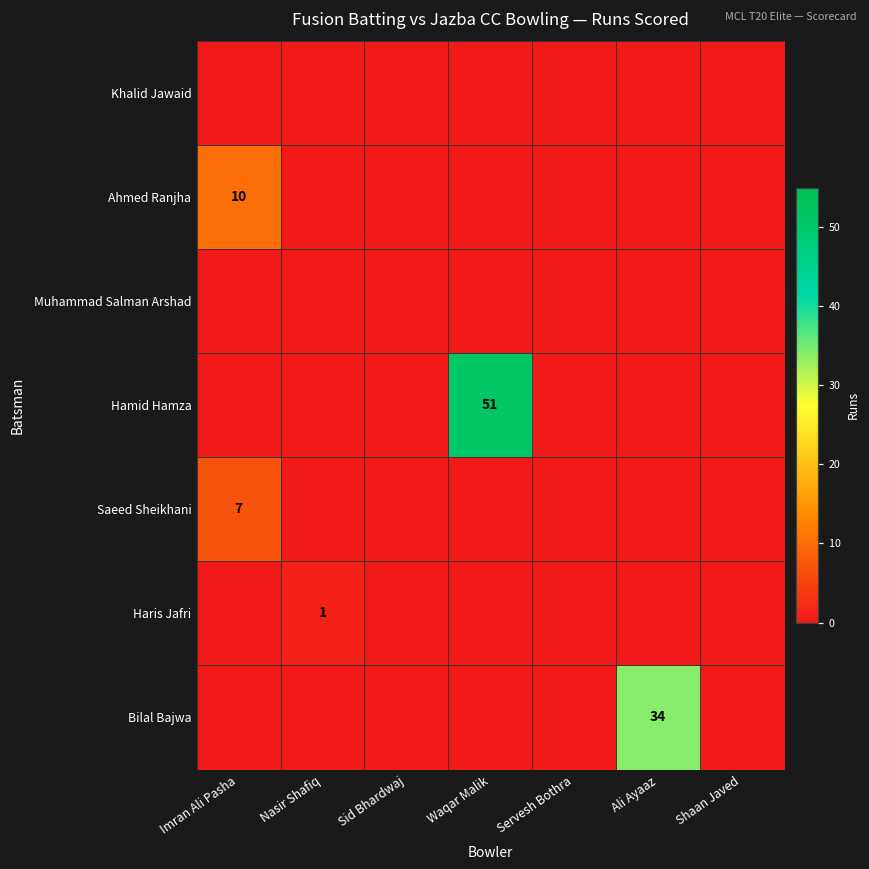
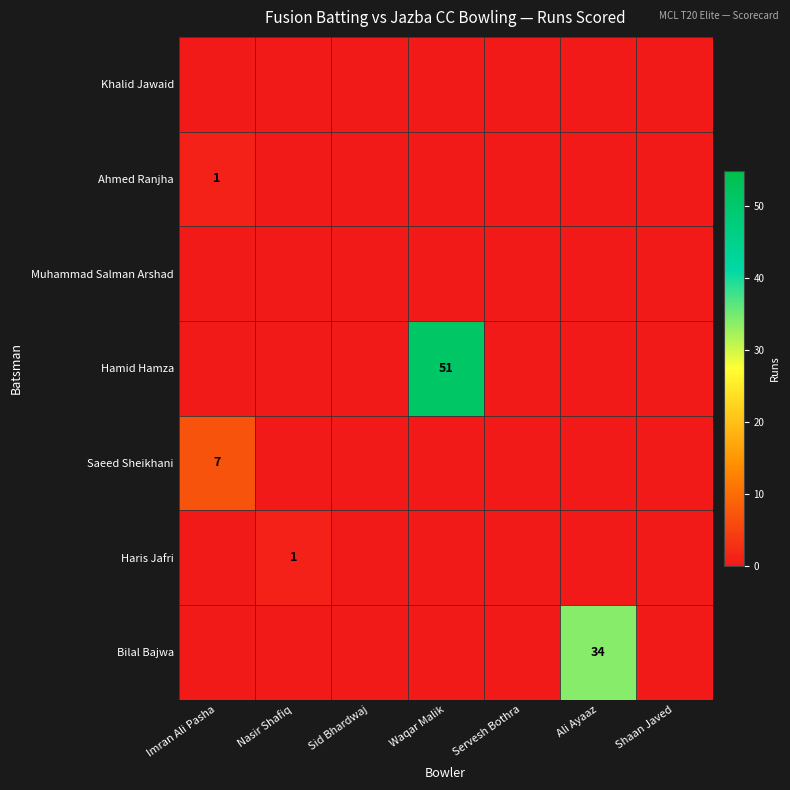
  {
    "Ahmed Ranjha": {
-     "Imran Ali Pasha": 10
+     "Imran Ali Pasha": 1
    },
    "Hamid Hamza": {
      "Waqar Malik": 51
    },
    "Saeed Sheikhani": {
      "Imran Ali Pasha": 7
    },
    "Haris Jafri": {
      "Nasir Shafiq": 1
    },
    "Bilal Bajwa": {
      "Ali Ayaaz": 34
    }
  }
